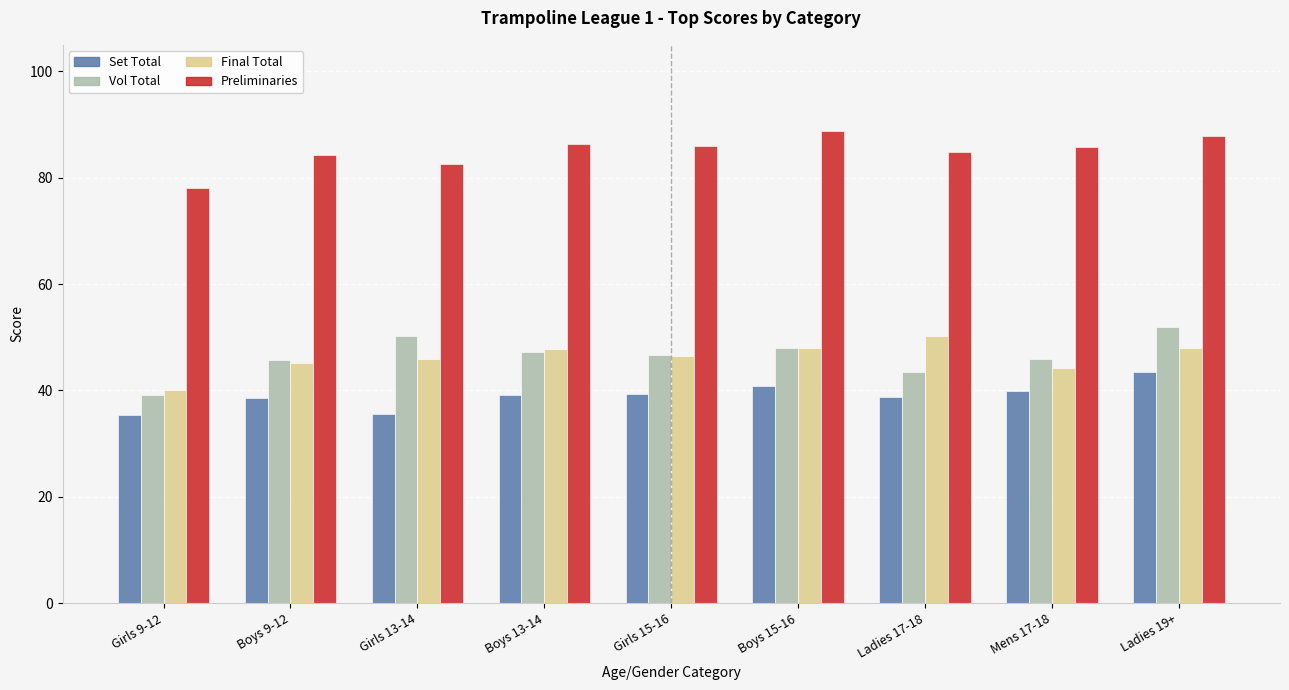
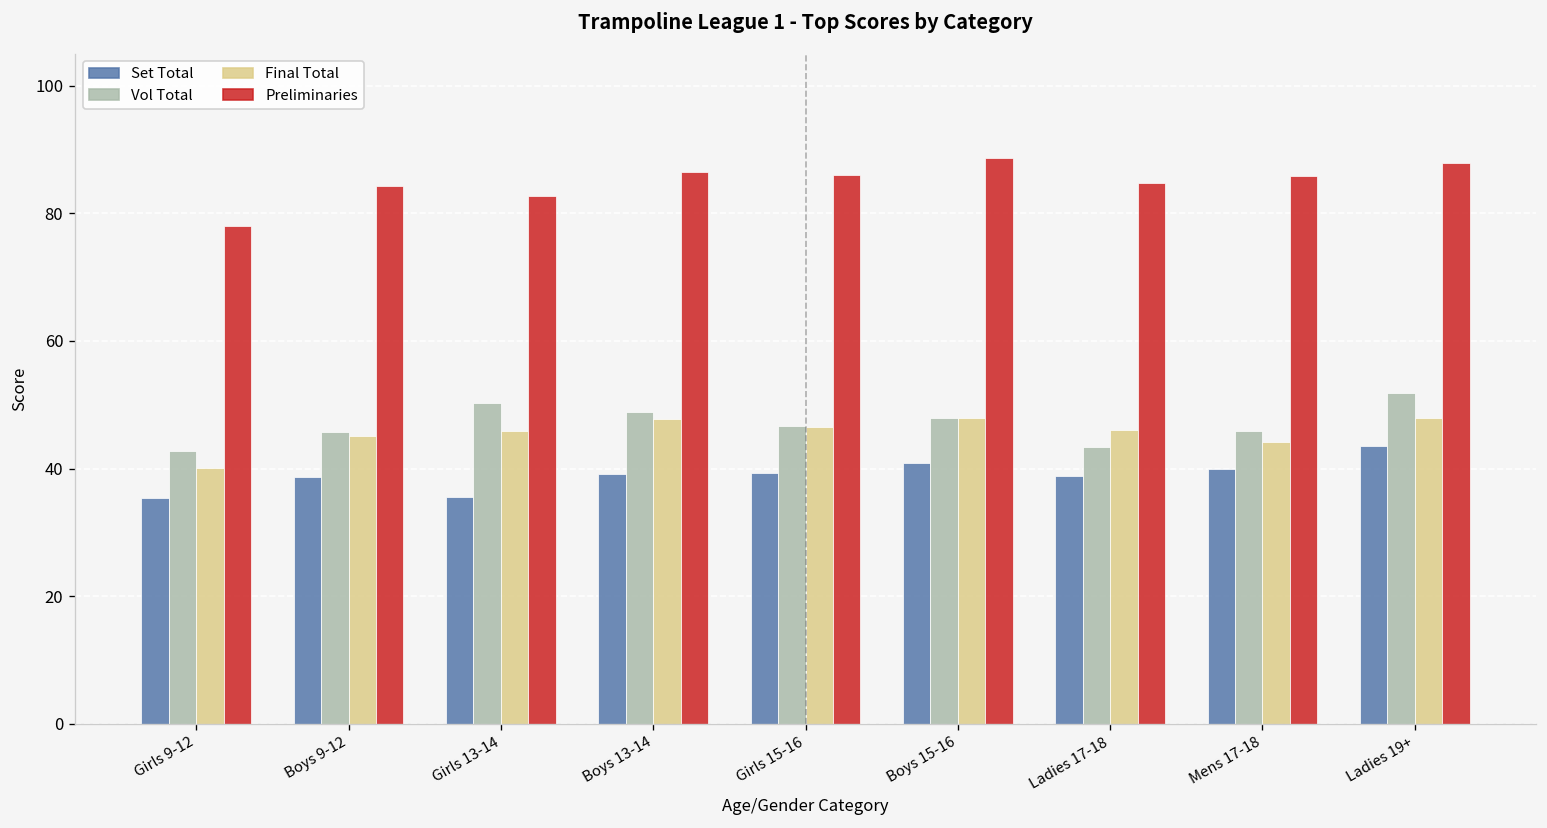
  {
    "Set Total": {
      "Girls 9-12": 35,
      "Boys 9-12": 39,
      "Girls 13-14": 36,
      "Boys 13-14": 39,
      "Girls 15-16": 39,
      "Boys 15-16": 41,
      "Ladies 17-18": 39,
      "Mens 17-18": 40,
      "Ladies 19+": 43
    },
    "Vol Total": {
-     "Girls 9-12": 39,
+     "Girls 9-12": 43,
      "Boys 9-12": 46,
      "Girls 13-14": 50,
-     "Boys 13-14": 47,
+     "Boys 13-14": 49,
      "Girls 15-16": 47,
      "Boys 15-16": 48,
      "Ladies 17-18": 43,
      "Mens 17-18": 46,
      "Ladies 19+": 52
    },
    "Final Total": {
      "Girls 9-12": 40,
      "Boys 9-12": 45,
      "Girls 13-14": 46,
      "Boys 13-14": 48,
      "Girls 15-16": 47,
      "Boys 15-16": 48,
-     "Ladies 17-18": 50,
+     "Ladies 17-18": 46,
      "Mens 17-18": 44,
      "Ladies 19+": 48
    },
    "Preliminaries": {
      "Girls 9-12": 78,
      "Boys 9-12": 84,
      "Girls 13-14": 83,
      "Boys 13-14": 86,
      "Girls 15-16": 86,
      "Boys 15-16": 89,
      "Ladies 17-18": 85,
      "Mens 17-18": 86,
      "Ladies 19+": 88
    }
  }
